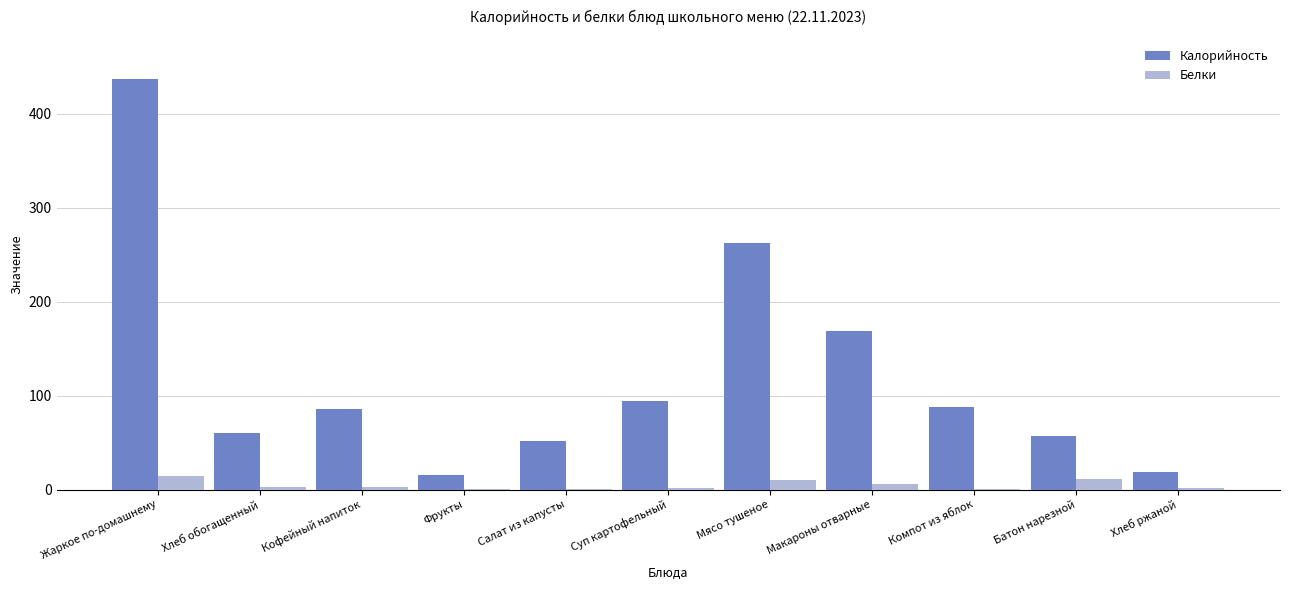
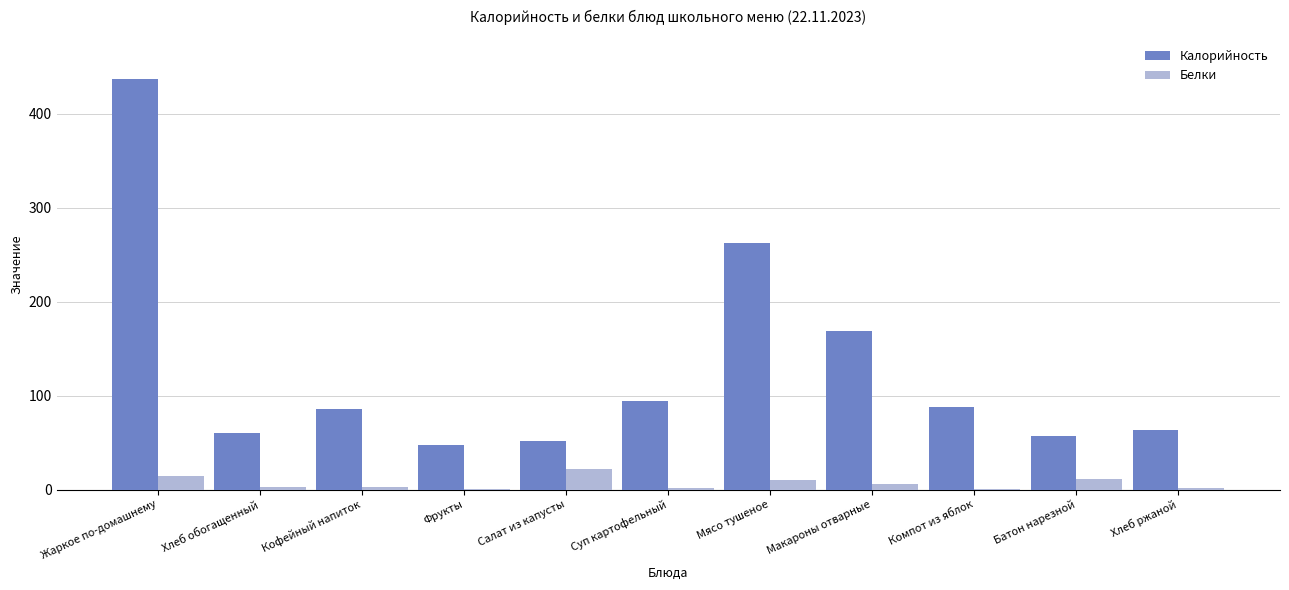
  {
    "Калорийность": {
      "Жаркое по-домашнему": 440,
      "Хлеб обогащенный": 60,
      "Кофейный напиток": 90,
-     "Фрукты": 20,
+     "Фрукты": 50,
      "Салат из капусты": 50,
      "Суп картофельный": 90,
      "Мясо тушеное": 260,
      "Макароны отварные": 170,
      "Компот из яблок": 90,
      "Батон нарезной": 60,
-     "Хлеб ржаной": 20
+     "Хлеб ржаной": 60
    },
    "Белки": {
      "Жаркое по-домашнему": 10,
      "Кофейный напиток": 0,
-     "Салат из капусты": 0,
+     "Салат из капусты": 20,
      "Мясо тушеное": 10,
      "Макароны отварные": 10,
      "Батон нарезной": 10
    }
  }
